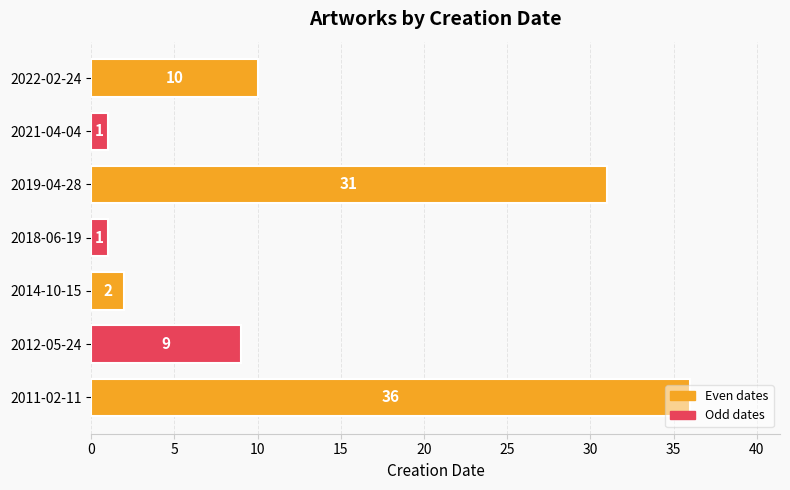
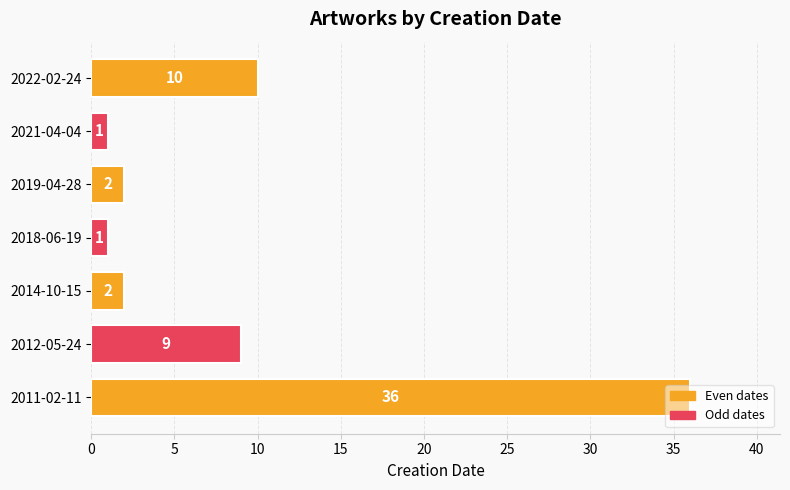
  {
    "2022-02-24": 10,
    "2021-04-04": 1,
-   "2019-04-28": 31,
+   "2019-04-28": 2,
    "2018-06-19": 1,
    "2014-10-15": 2,
    "2012-05-24": 9
  }
